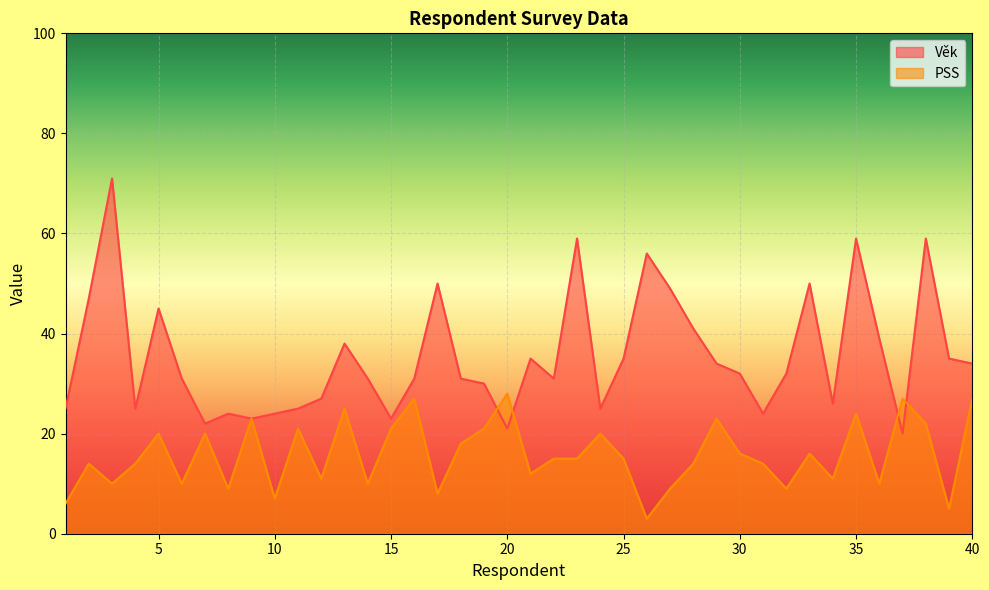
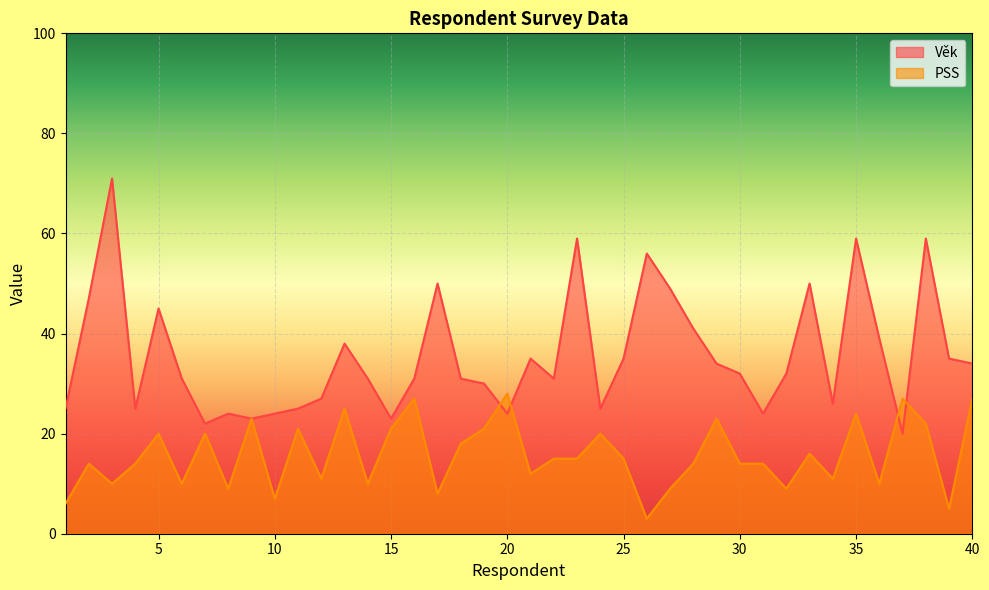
  {
    "Věk": {
      "5": 45,
      "10": 24,
      "15": 23,
-     "20": 21,
+     "20": 24,
      "25": 35,
      "30": 32,
      "35": 59,
      "40": 34
    },
    "PSS": {
      "5": 20,
      "10": 7,
      "15": 21,
      "20": 28,
      "25": 15,
-     "30": 16,
+     "30": 14,
      "35": 24,
      "40": 27
    }
  }
